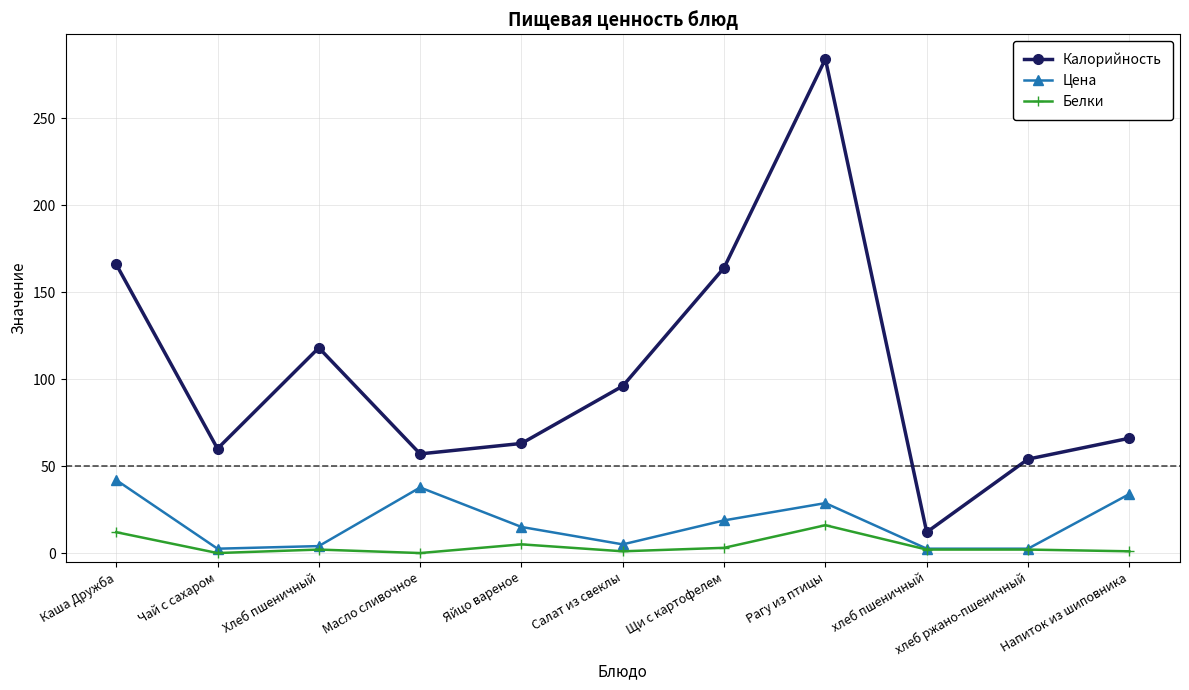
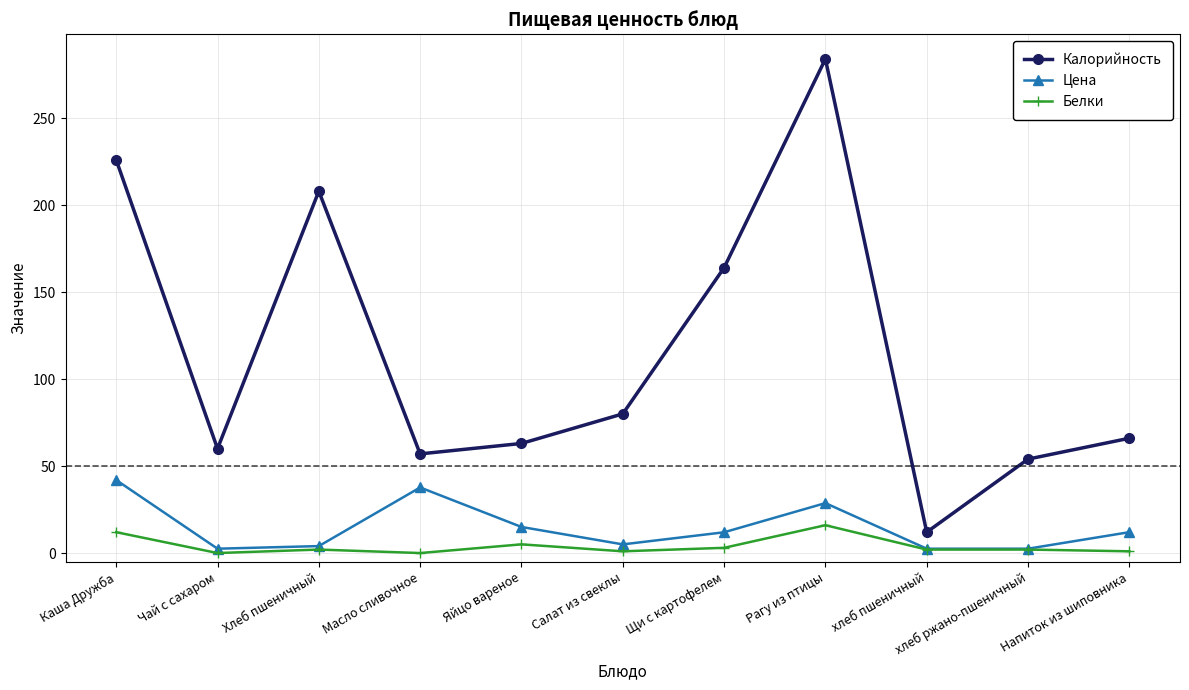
  {
    "Калорийность": {
-     "Каша Дружба": 166,
+     "Каша Дружба": 226,
      "Чай с сахаром": 60,
-     "Хлеб пшеничный": 118,
+     "Хлеб пшеничный": 208,
      "Масло сливочное": 57,
      "Яйцо вареное": 63,
-     "Салат из свеклы": 96,
+     "Салат из свеклы": 80,
      "Щи с картофелем": 164,
      "Рагу из птицы": 284,
      "хлеб пшеничный": 12,
      "хлеб ржано-пшеничный": 54,
      "Напиток из шиповника": 66
    },
    "Цена": {
      "Каша Дружба": 42,
      "Чай с сахаром": 3,
      "Хлеб пшеничный": 4,
      "Масло сливочное": 38,
      "Яйцо вареное": 15,
      "Салат из свеклы": 5,
-     "Щи с картофелем": 19,
+     "Щи с картофелем": 12,
      "Рагу из птицы": 29,
-     "Напиток из шиповника": 34
+     "Напиток из шиповника": 12
    },
    "Белки": {
      "Каша Дружба": 12,
      "Чай с сахаром": 0,
      "Хлеб пшеничный": 2,
      "Масло сливочное": 0,
      "Яйцо вареное": 5,
      "Салат из свеклы": 1,
      "Щи с картофелем": 3,
      "Рагу из птицы": 16,
      "Напиток из шиповника": 1
    }
  }
